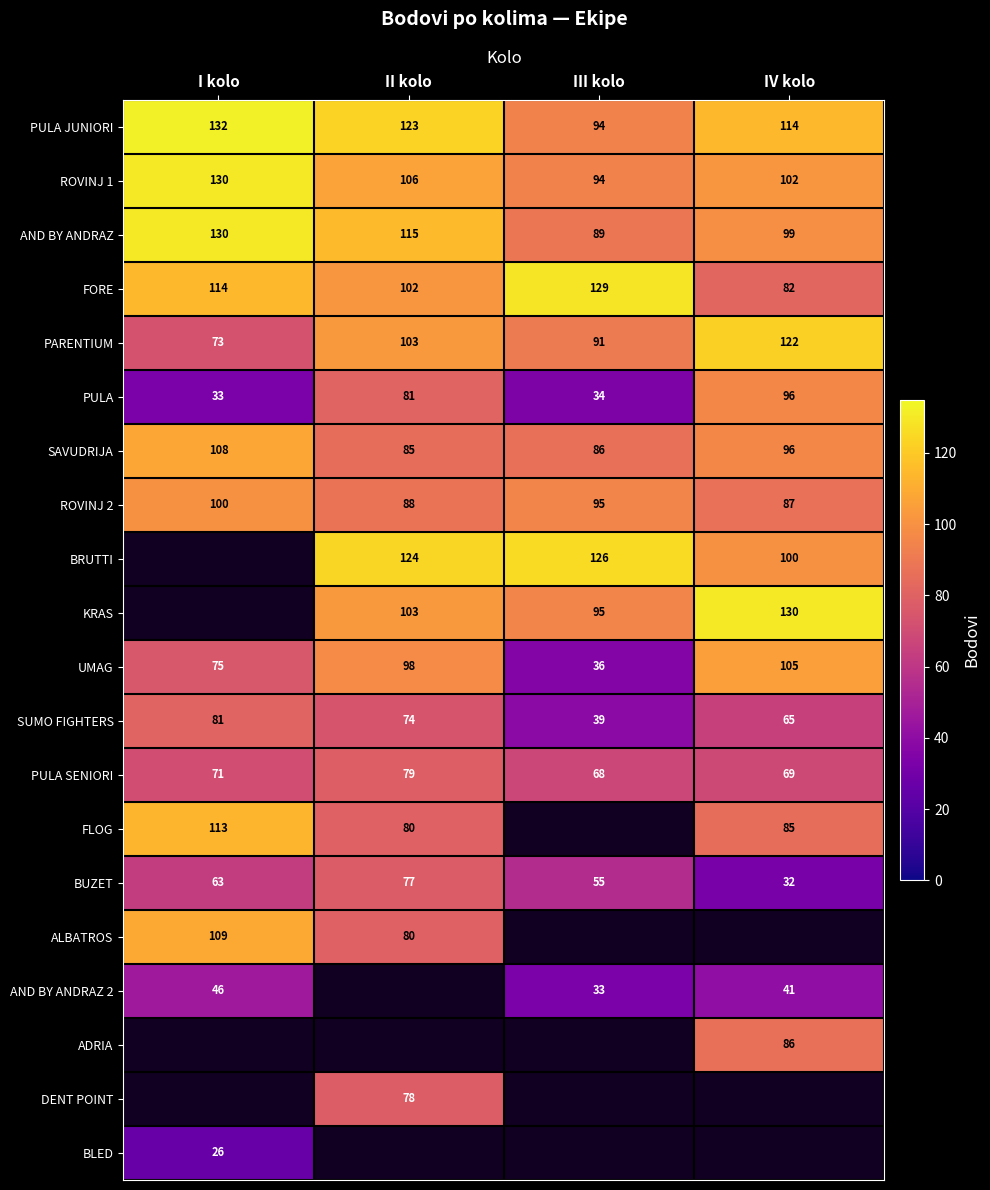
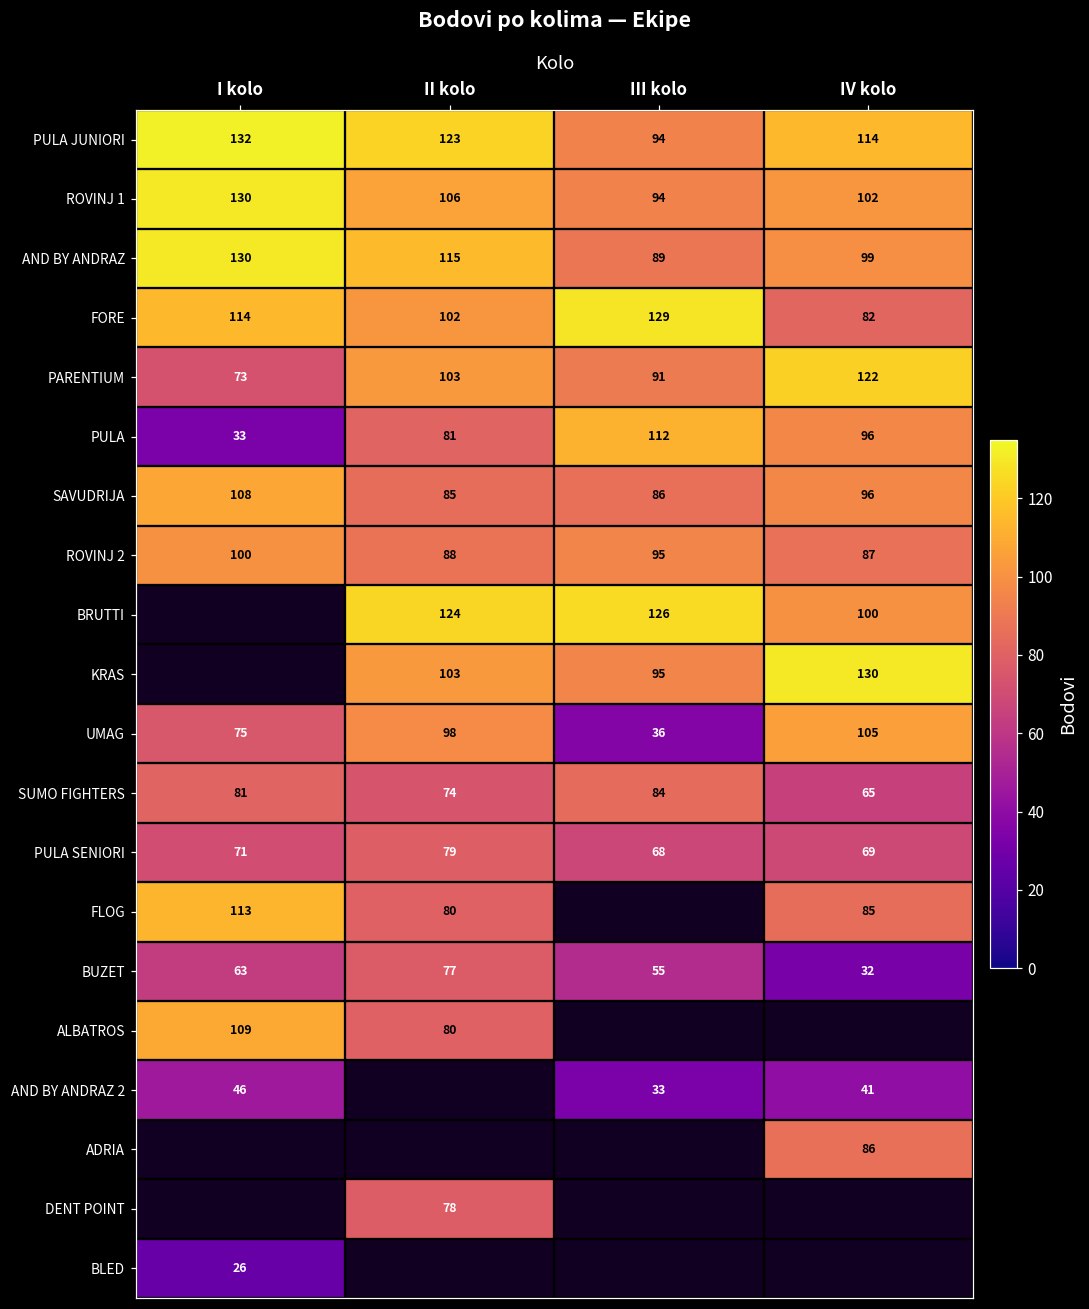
  {
    "PULA JUNIORI": {
      "I kolo": 132,
      "II kolo": 123,
      "III kolo": 94,
      "IV kolo": 114
    },
    "ROVINJ 1": {
      "I kolo": 130,
      "II kolo": 106,
      "III kolo": 94,
      "IV kolo": 102
    },
    "AND BY ANDRAZ": {
      "I kolo": 130,
      "II kolo": 115,
      "III kolo": 89,
      "IV kolo": 99
    },
    "FORE": {
      "I kolo": 114,
      "II kolo": 102,
      "III kolo": 129,
      "IV kolo": 82
    },
    "PARENTIUM": {
      "I kolo": 73,
      "II kolo": 103,
      "III kolo": 91,
      "IV kolo": 122
    },
    "PULA": {
      "I kolo": 33,
      "II kolo": 81,
-     "III kolo": 34,
+     "III kolo": 112,
      "IV kolo": 96
    },
    "SAVUDRIJA": {
      "I kolo": 108,
      "II kolo": 85,
      "III kolo": 86,
      "IV kolo": 96
    },
    "ROVINJ 2": {
      "I kolo": 100,
      "II kolo": 88,
      "III kolo": 95,
      "IV kolo": 87
    },
    "BRUTTI": {
      "II kolo": 124,
      "III kolo": 126,
      "IV kolo": 100
    },
    "KRAS": {
      "II kolo": 103,
      "III kolo": 95,
      "IV kolo": 130
    },
    "UMAG": {
      "I kolo": 75,
      "II kolo": 98,
      "III kolo": 36,
      "IV kolo": 105
    },
    "SUMO FIGHTERS": {
      "I kolo": 81,
      "II kolo": 74,
-     "III kolo": 39,
+     "III kolo": 84,
      "IV kolo": 65
    },
    "PULA SENIORI": {
      "I kolo": 71,
      "II kolo": 79,
      "III kolo": 68,
      "IV kolo": 69
    },
    "FLOG": {
      "I kolo": 113,
      "II kolo": 80,
      "IV kolo": 85
    },
    "BUZET": {
      "I kolo": 63,
      "II kolo": 77,
      "III kolo": 55,
      "IV kolo": 32
    },
    "ALBATROS": {
      "I kolo": 109,
      "II kolo": 80
    },
    "AND BY ANDRAZ 2": {
      "I kolo": 46,
      "III kolo": 33,
      "IV kolo": 41
    },
    "ADRIA": {
      "IV kolo": 86
    },
    "DENT POINT": {
      "II kolo": 78
    },
    "BLED": {
      "I kolo": 26
    }
  }
